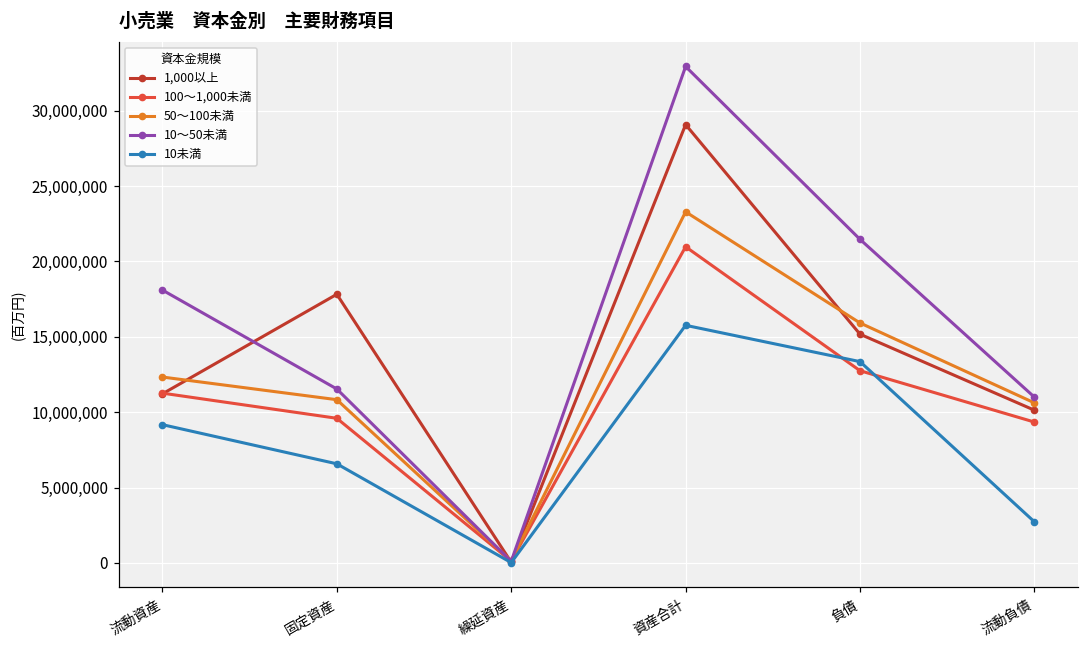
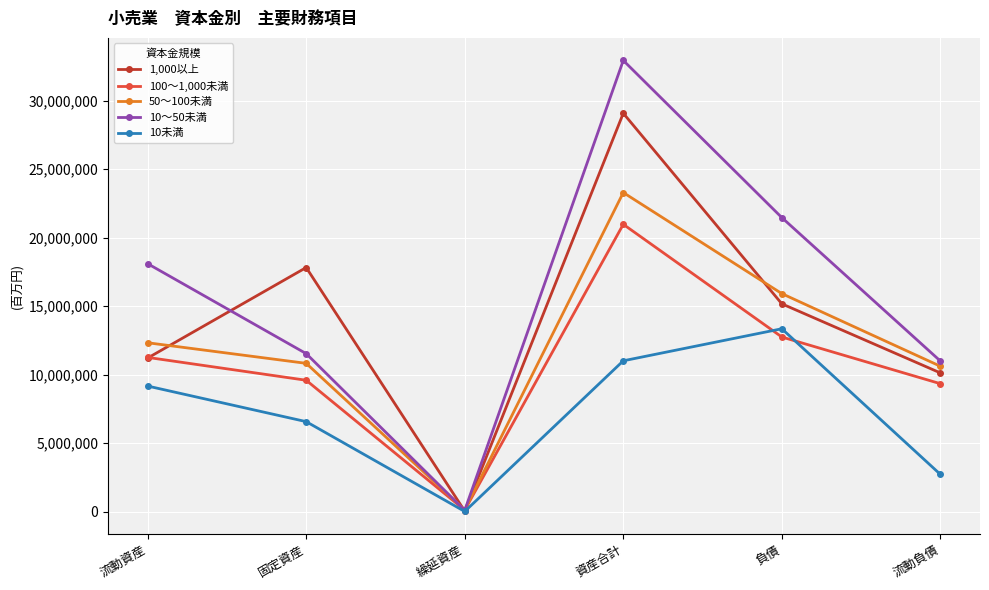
  {
    "10～50未満": {
      "流動資産": "18,100,000",
      "固定資産": "11,500,000",
      "資産合計": "32,900,000",
      "負債": "21,500,000",
      "流動負債": "11,000,000"
    },
    "10未満": {
      "流動資産": "9,200,000",
      "固定資産": "6,600,000",
-     "資産合計": "15,800,000",
+     "資産合計": "11,000,000",
      "負債": "13,400,000",
      "流動負債": "2,700,000"
    }
  }
